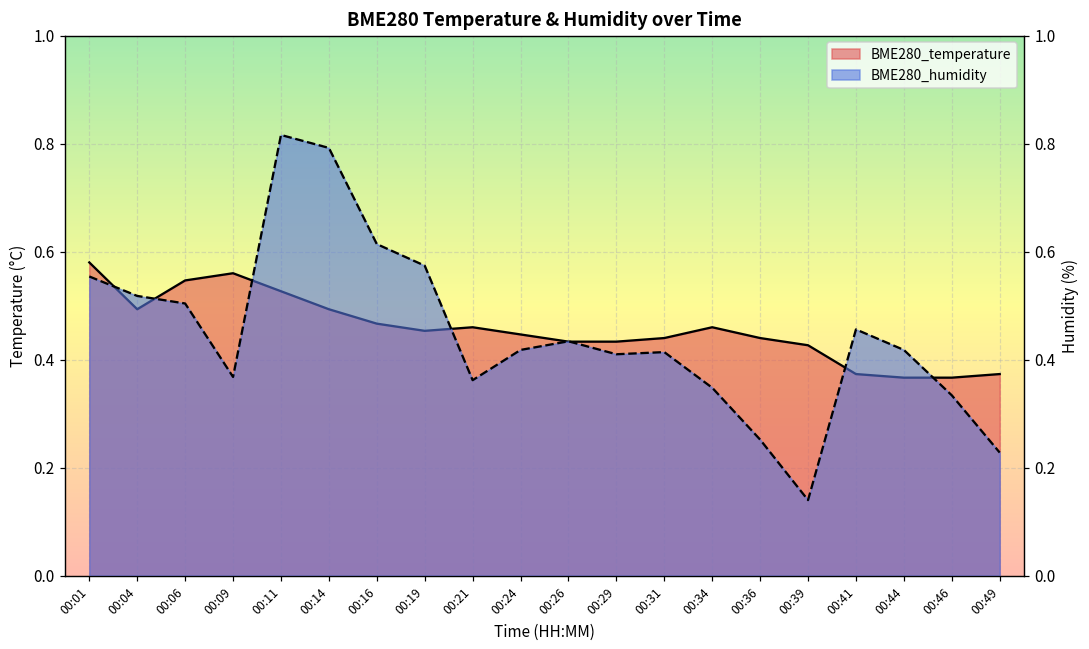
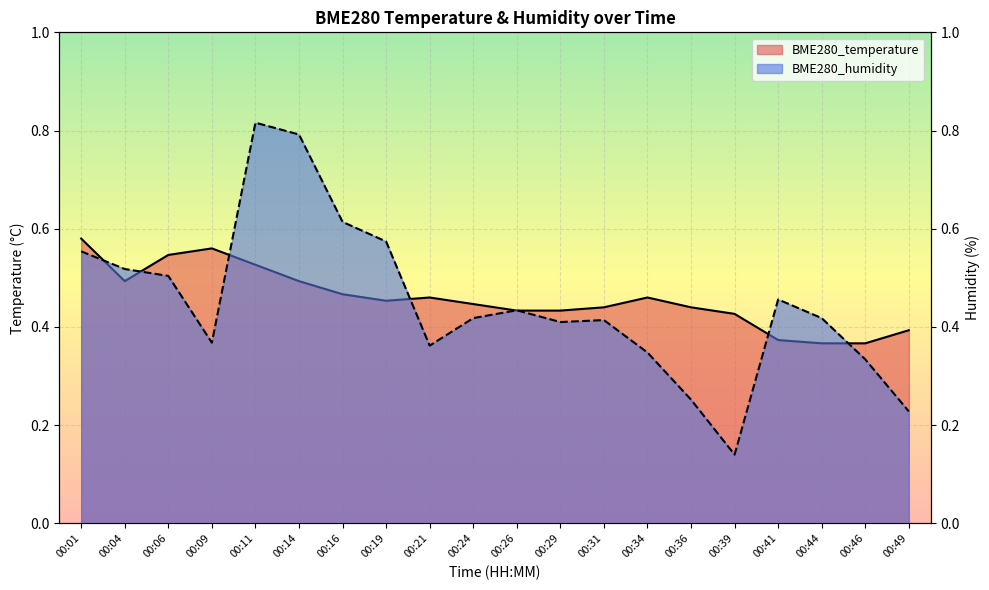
  {
    "BME280_temperature": {
      "00:01": 0.58,
      "00:04": 0.49,
      "00:06": 0.55,
      "00:09": 0.56,
      "00:11": 0.53,
      "00:14": 0.49,
      "00:16": 0.47,
      "00:19": 0.45,
      "00:21": 0.46,
      "00:24": 0.45,
      "00:26": 0.43,
      "00:29": 0.43,
      "00:31": 0.44,
      "00:34": 0.46,
      "00:36": 0.44,
      "00:39": 0.43,
      "00:41": 0.37,
      "00:44": 0.37,
      "00:46": 0.37,
-     "00:49": 0.37
+     "00:49": 0.39
    },
    "BME280_humidity": {
      "00:01": 0.55,
      "00:04": 0.52,
      "00:06": 0.50,
      "00:09": 0.37,
      "00:11": 0.82,
      "00:14": 0.79,
      "00:16": 0.61,
      "00:19": 0.57,
      "00:21": 0.36,
      "00:24": 0.42,
      "00:26": 0.43,
      "00:29": 0.41,
      "00:31": 0.41,
      "00:34": 0.35,
      "00:36": 0.25,
      "00:39": 0.14,
      "00:41": 0.46,
      "00:44": 0.42,
      "00:46": 0.33,
      "00:49": 0.23
    }
  }
